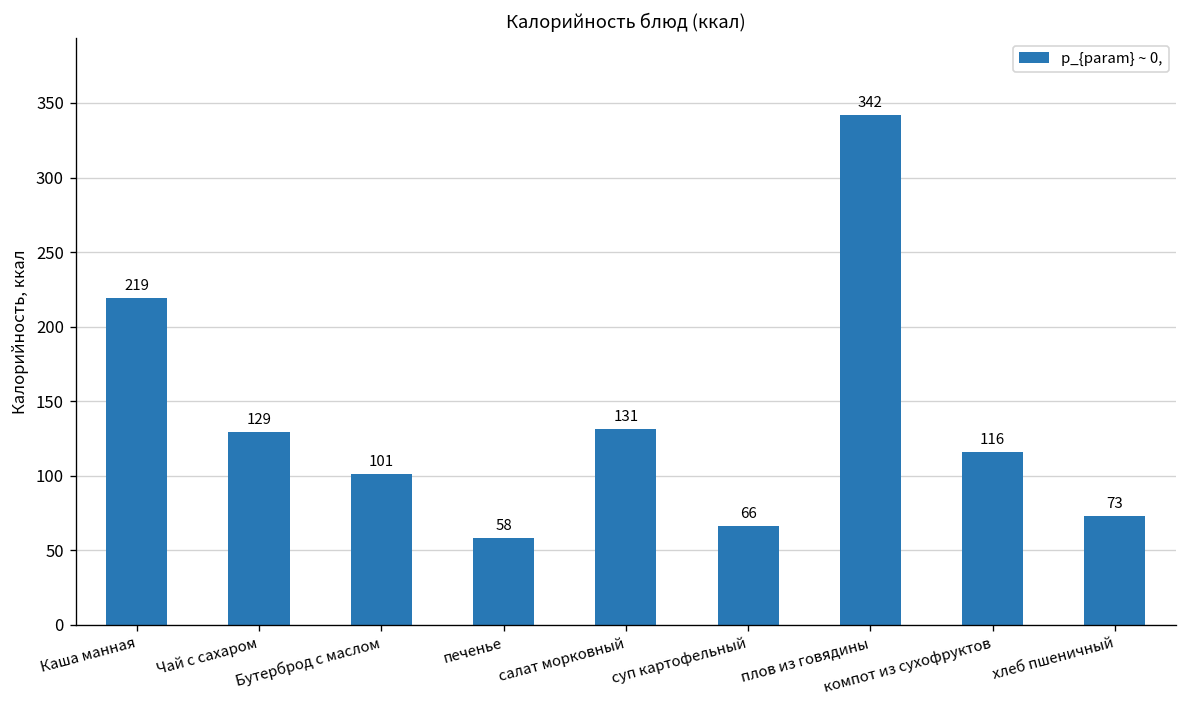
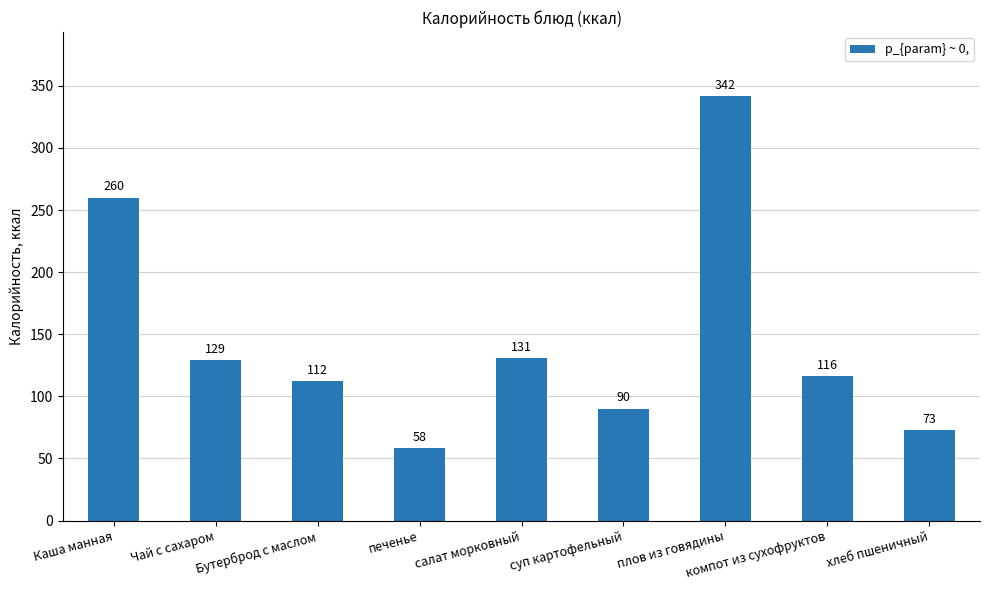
  {
-   "Каша манная": 219,
+   "Каша манная": 260,
    "Чай с сахаром": 129,
-   "Бутерброд с маслом": 101,
+   "Бутерброд с маслом": 112,
    "печенье": 58,
    "салат морковный": 131,
-   "суп картофельный": 66,
+   "суп картофельный": 90,
    "плов из говядины": 342,
    "компот из сухофруктов": 116,
    "хлеб пшеничный": 73
  }
